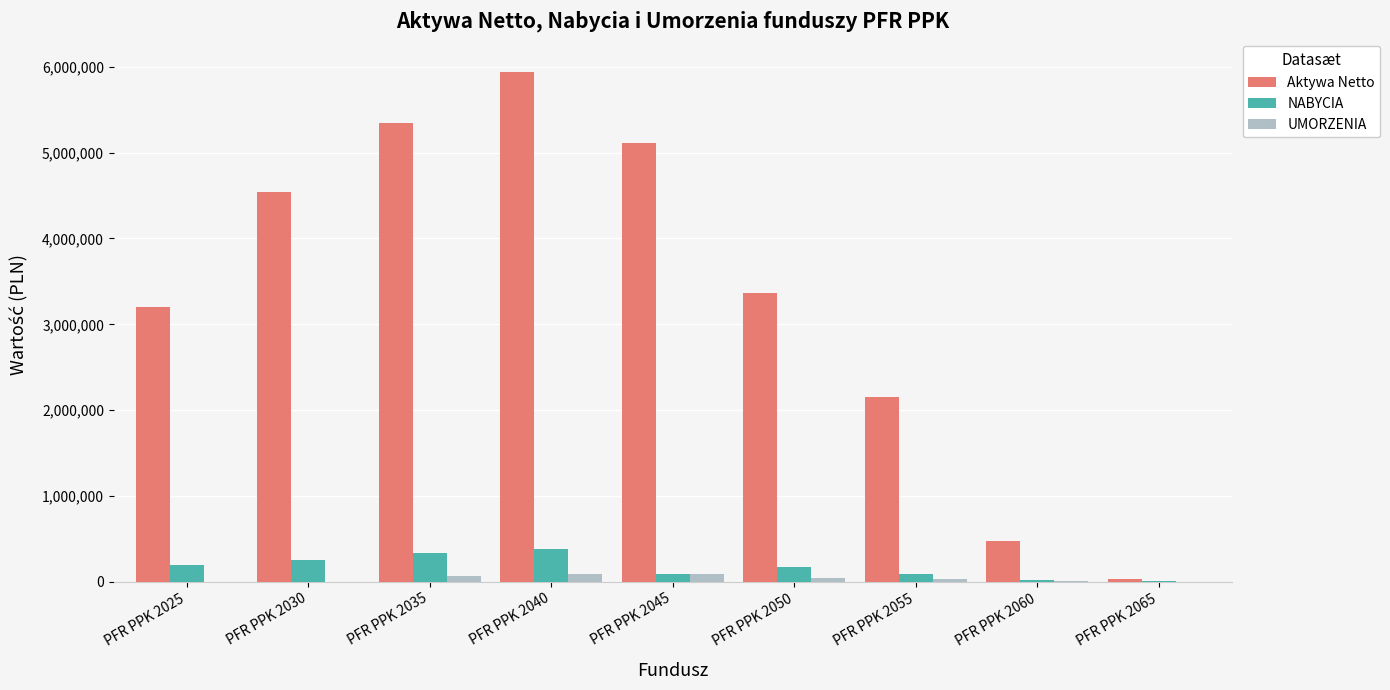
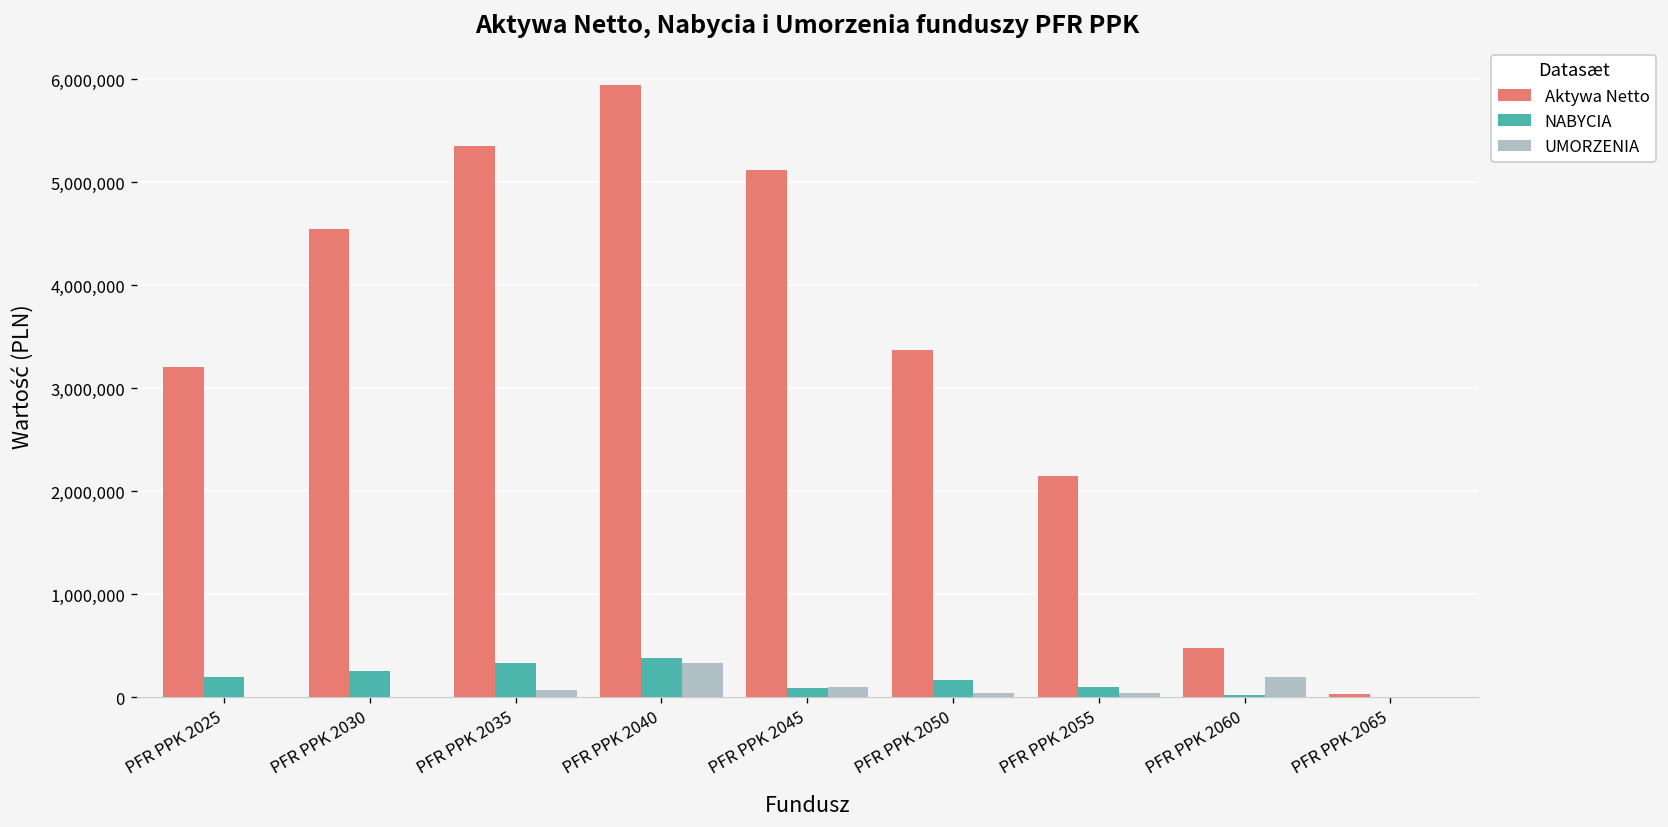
  {
    "Aktywa Netto": {
      "PFR PPK 2025": "3,200,000",
      "PFR PPK 2030": "4,500,000",
      "PFR PPK 2035": "5,300,000",
      "PFR PPK 2040": "5,900,000",
      "PFR PPK 2045": "5,100,000",
      "PFR PPK 2050": "3,400,000",
      "PFR PPK 2055": "2,200,000",
      "PFR PPK 2060": "500,000",
      "PFR PPK 2065": "0"
    },
    "NABYCIA": {
      "PFR PPK 2025": "200,000",
      "PFR PPK 2030": "300,000",
      "PFR PPK 2035": "300,000",
      "PFR PPK 2040": "400,000",
      "PFR PPK 2045": "100,000",
      "PFR PPK 2050": "200,000",
      "PFR PPK 2055": "100,000"
    },
    "UMORZENIA": {
      "PFR PPK 2035": "100,000",
-     "PFR PPK 2040": "100,000",
+     "PFR PPK 2040": "300,000",
      "PFR PPK 2045": "100,000",
      "PFR PPK 2050": "0",
      "PFR PPK 2055": "0",
-     "PFR PPK 2060": "0"
+     "PFR PPK 2060": "200,000"
    }
  }
